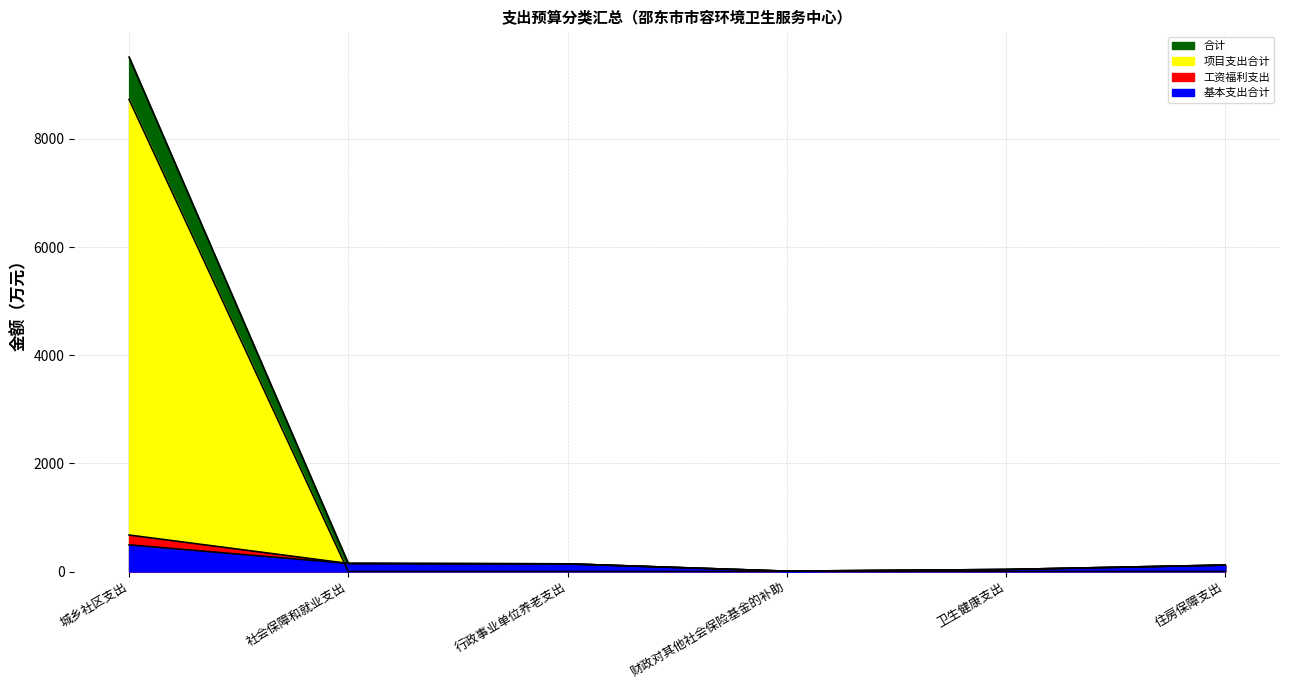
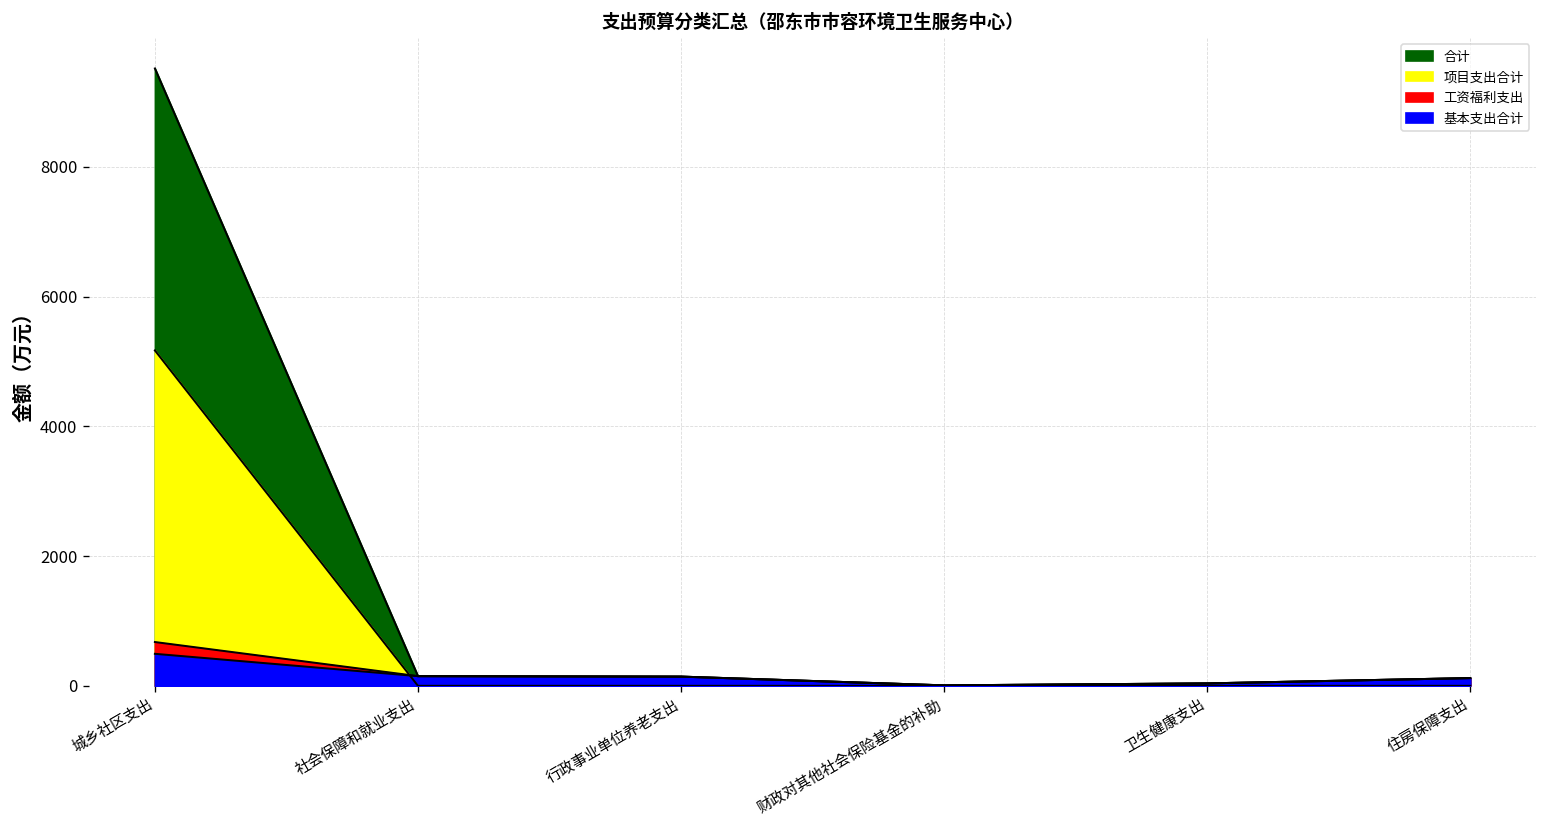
  {
    "合计": {
      "城乡社区支出": 9500
    },
    "项目支出合计": {
-     "城乡社区支出": 8700,
+     "城乡社区支出": 5200,
      "社会保障和就业支出": 0,
      "行政事业单位养老支出": 0,
      "住房保障支出": 0
    },
    "工资福利支出": {
      "城乡社区支出": 700
    },
    "基本支出合计": {
      "城乡社区支出": 500
    }
  }
